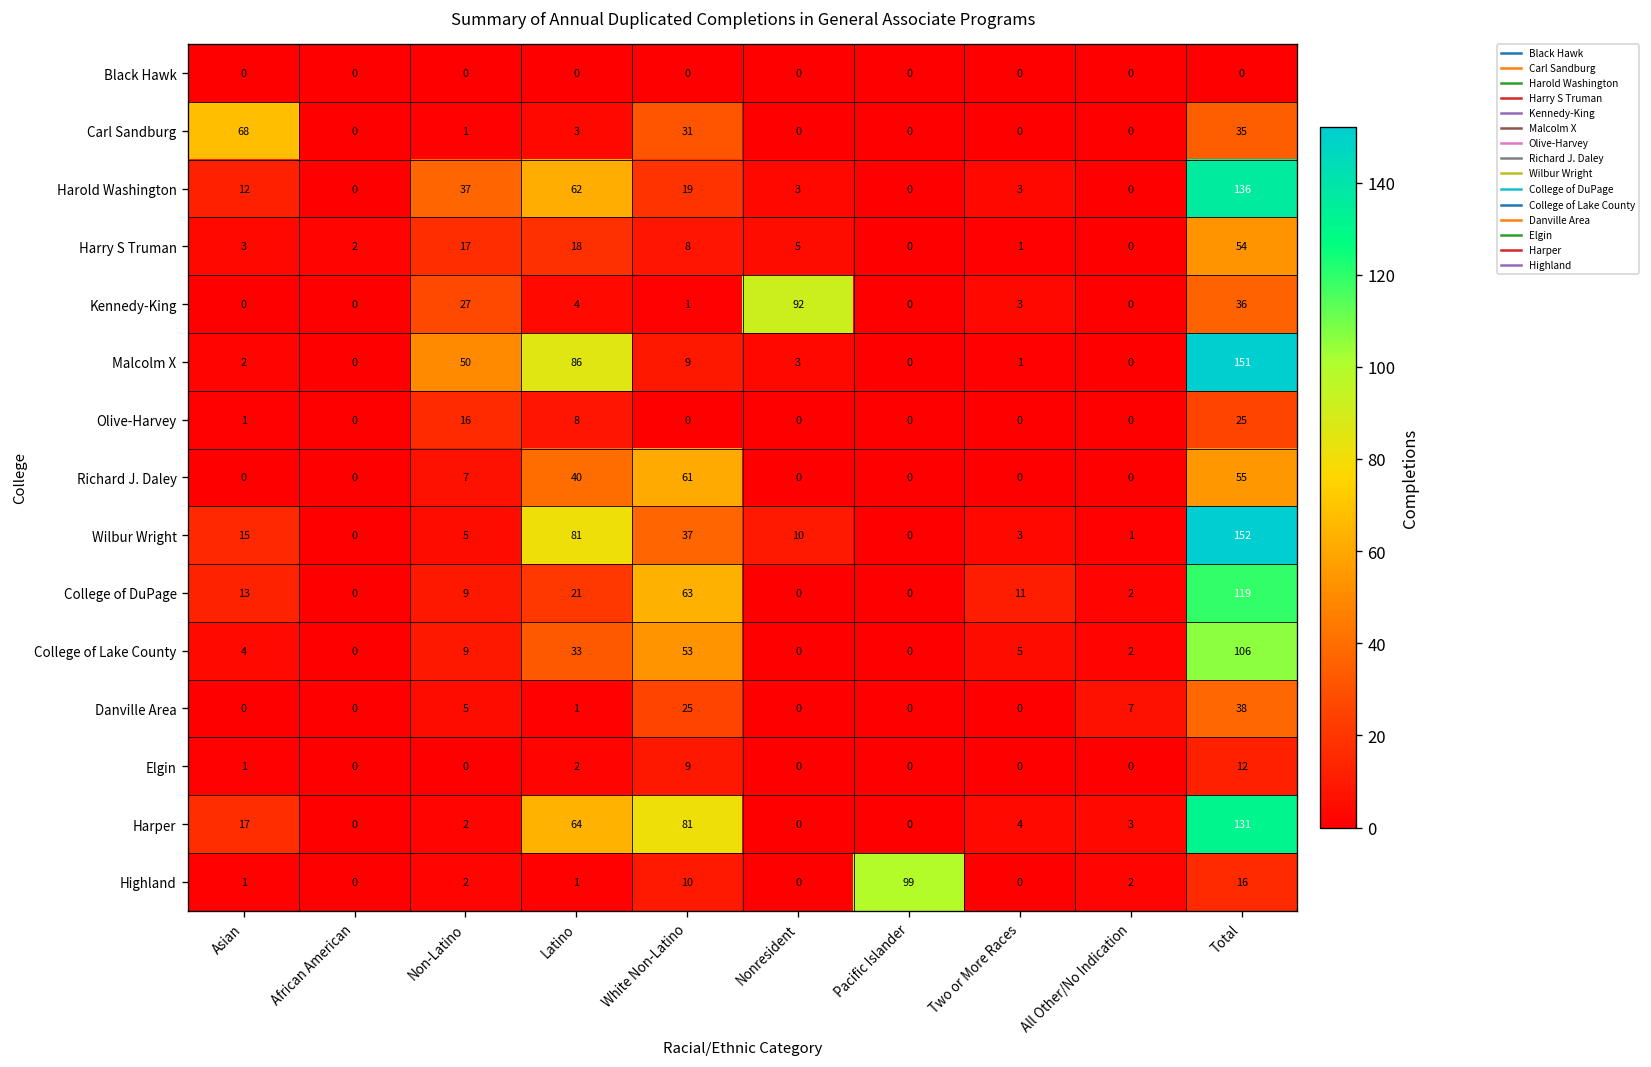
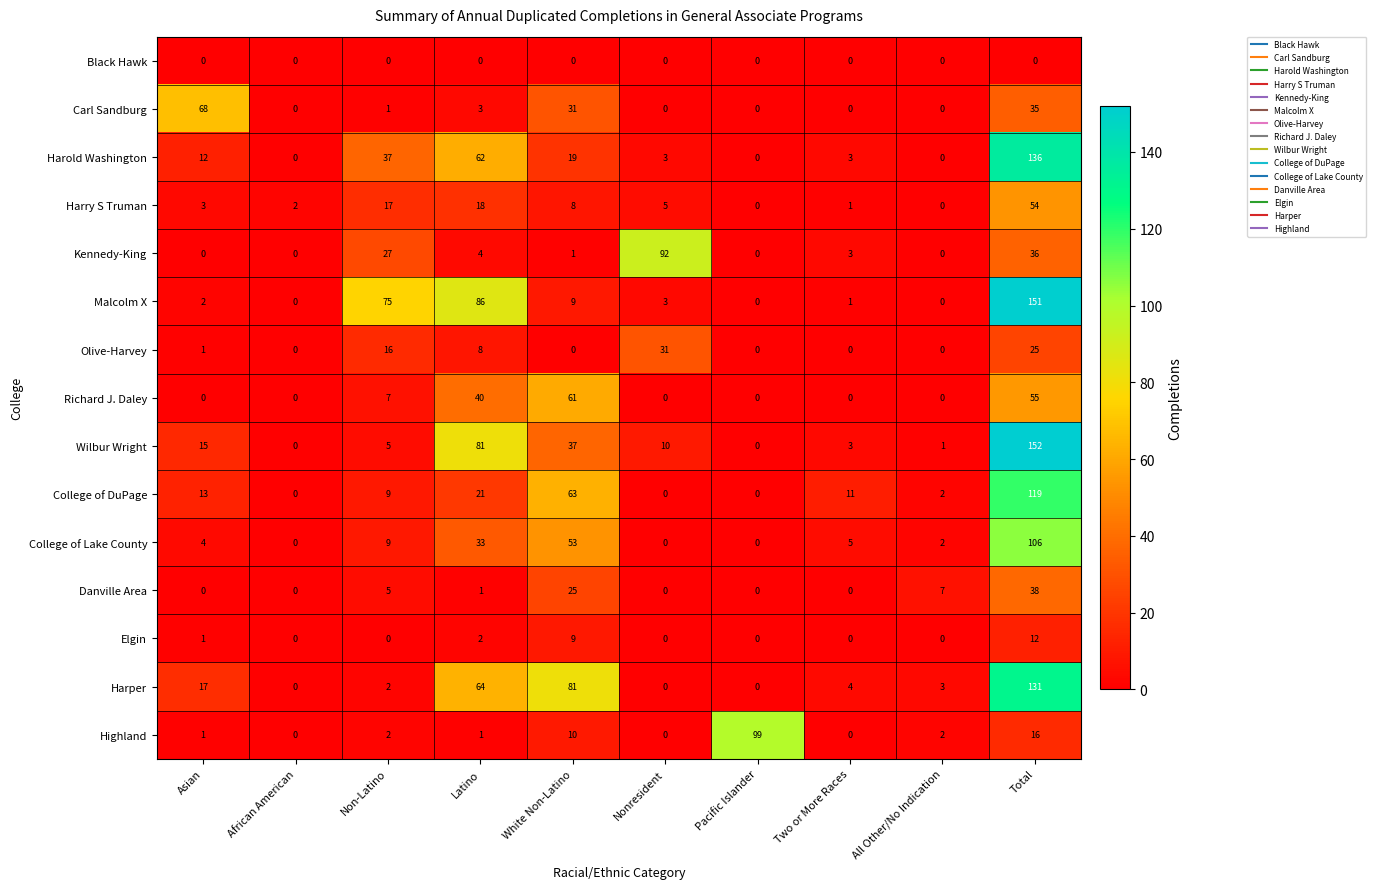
  {
    "Black Hawk": {
      "Asian": 0,
      "African American": 0,
      "Non-Latino": 0,
      "Latino": 0,
      "White Non-Latino": 0,
      "Nonresident": 0,
      "Pacific Islander": 0,
      "Two or More Races": 0,
      "All Other/No Indication": 0,
      "Total": 0
    },
    "Carl Sandburg": {
      "Asian": 68,
      "African American": 0,
      "Non-Latino": 1,
      "Latino": 3,
      "White Non-Latino": 31,
      "Nonresident": 0,
      "Pacific Islander": 0,
      "Two or More Races": 0,
      "All Other/No Indication": 0,
      "Total": 35
    },
    "Harold Washington": {
      "Asian": 12,
      "African American": 0,
      "Non-Latino": 37,
      "Latino": 62,
      "White Non-Latino": 19,
      "Nonresident": 3,
      "Pacific Islander": 0,
      "Two or More Races": 3,
      "All Other/No Indication": 0,
      "Total": 136
    },
    "Harry S Truman": {
      "Asian": 3,
      "African American": 2,
      "Non-Latino": 17,
      "Latino": 18,
      "White Non-Latino": 8,
      "Nonresident": 5,
      "Pacific Islander": 0,
      "Two or More Races": 1,
      "All Other/No Indication": 0,
      "Total": 54
    },
    "Kennedy-King": {
      "Asian": 0,
      "African American": 0,
      "Non-Latino": 27,
      "Latino": 4,
      "White Non-Latino": 1,
      "Nonresident": 92,
      "Pacific Islander": 0,
      "Two or More Races": 3,
      "All Other/No Indication": 0,
      "Total": 36
    },
    "Malcolm X": {
      "Asian": 2,
      "African American": 0,
-     "Non-Latino": 50,
+     "Non-Latino": 75,
      "Latino": 86,
      "White Non-Latino": 9,
      "Nonresident": 3,
      "Pacific Islander": 0,
      "Two or More Races": 1,
      "All Other/No Indication": 0,
      "Total": 151
    },
    "Olive-Harvey": {
      "Asian": 1,
      "African American": 0,
      "Non-Latino": 16,
      "Latino": 8,
      "White Non-Latino": 0,
-     "Nonresident": 0,
+     "Nonresident": 31,
      "Pacific Islander": 0,
      "Two or More Races": 0,
      "All Other/No Indication": 0,
      "Total": 25
    },
    "Richard J. Daley": {
      "Asian": 0,
      "African American": 0,
      "Non-Latino": 7,
      "Latino": 40,
      "White Non-Latino": 61,
      "Nonresident": 0,
      "Pacific Islander": 0,
      "Two or More Races": 0,
      "All Other/No Indication": 0,
      "Total": 55
    },
    "Wilbur Wright": {
      "Asian": 15,
      "African American": 0,
      "Non-Latino": 5,
      "Latino": 81,
      "White Non-Latino": 37,
      "Nonresident": 10,
      "Pacific Islander": 0,
      "Two or More Races": 3,
      "All Other/No Indication": 1,
      "Total": 152
    },
    "College of DuPage": {
      "Asian": 13,
      "African American": 0,
      "Non-Latino": 9,
      "Latino": 21,
      "White Non-Latino": 63,
      "Nonresident": 0,
      "Pacific Islander": 0,
      "Two or More Races": 11,
      "All Other/No Indication": 2,
      "Total": 119
    },
    "College of Lake County": {
      "Asian": 4,
      "African American": 0,
      "Non-Latino": 9,
      "Latino": 33,
      "White Non-Latino": 53,
      "Nonresident": 0,
      "Pacific Islander": 0,
      "Two or More Races": 5,
      "All Other/No Indication": 2,
      "Total": 106
    },
    "Danville Area": {
      "Asian": 0,
      "African American": 0,
      "Non-Latino": 5,
      "Latino": 1,
      "White Non-Latino": 25,
      "Nonresident": 0,
      "Pacific Islander": 0,
      "Two or More Races": 0,
      "All Other/No Indication": 7,
      "Total": 38
    },
    "Elgin": {
      "Asian": 1,
      "African American": 0,
      "Non-Latino": 0,
      "Latino": 2,
      "White Non-Latino": 9,
      "Nonresident": 0,
      "Pacific Islander": 0,
      "Two or More Races": 0,
      "All Other/No Indication": 0,
      "Total": 12
    },
    "Harper": {
      "Asian": 17,
      "African American": 0,
      "Non-Latino": 2,
      "Latino": 64,
      "White Non-Latino": 81,
      "Nonresident": 0,
      "Pacific Islander": 0,
      "Two or More Races": 4,
      "All Other/No Indication": 3,
      "Total": 131
    },
    "Highland": {
      "Asian": 1,
      "African American": 0,
      "Non-Latino": 2,
      "Latino": 1,
      "White Non-Latino": 10,
      "Nonresident": 0,
      "Pacific Islander": 99,
      "Two or More Races": 0,
      "All Other/No Indication": 2,
      "Total": 16
    }
  }
